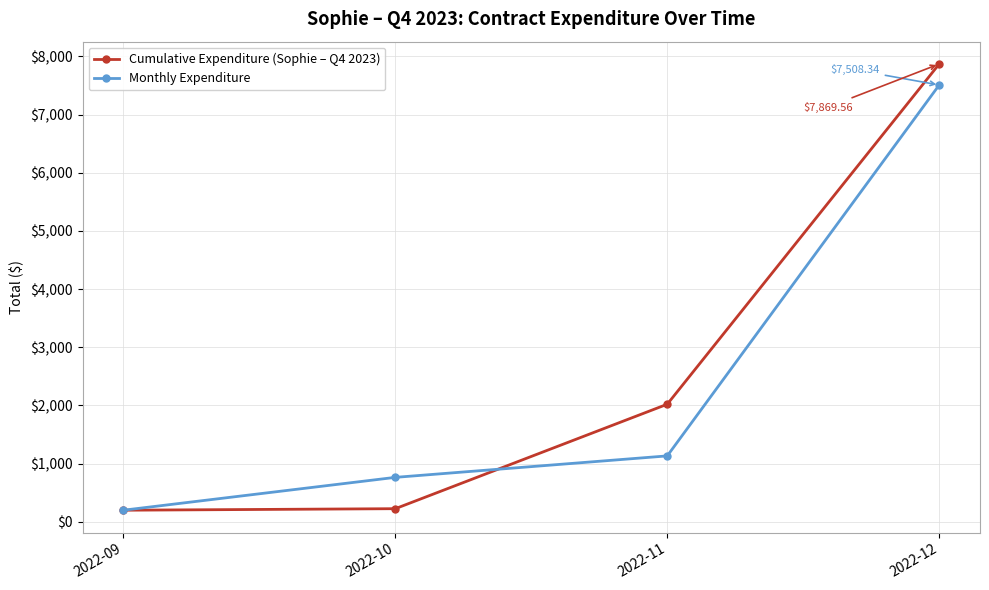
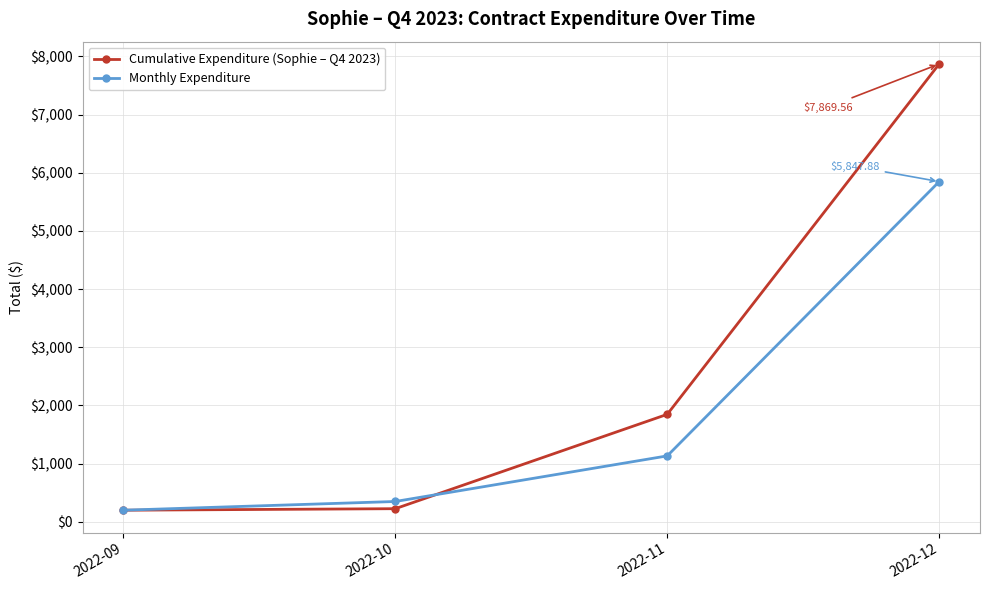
  {
    "Cumulative Expenditure (Sophie – Q4 2023)": {
      "2022-10": "$200",
-     "2022-11": "$2,000"
+     "2022-11": "$1,800"
    },
    "Monthly Expenditure": {
-     "2022-10": "$800",
-     "2022-12": "$7,508.34"
+     "2022-10": "$300",
+     "2022-12": "$5,847.88"
    }
  }
